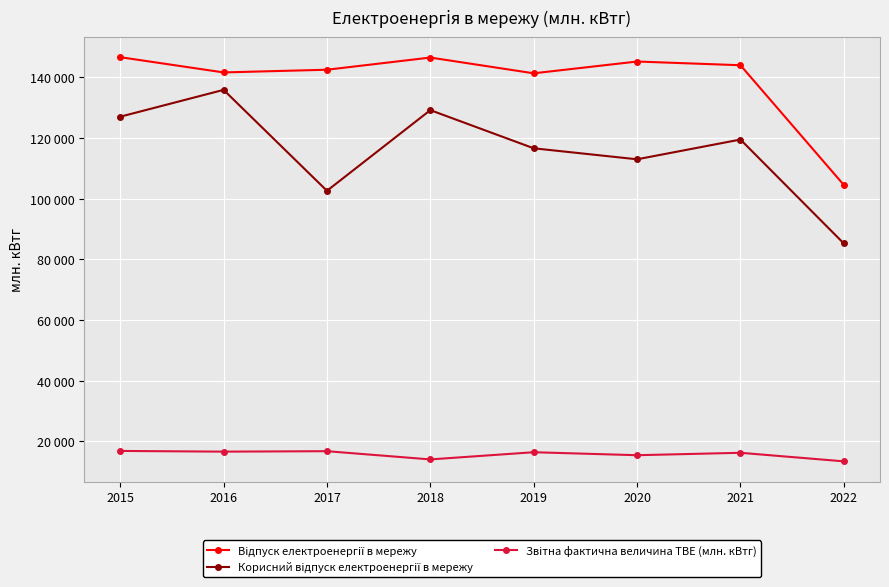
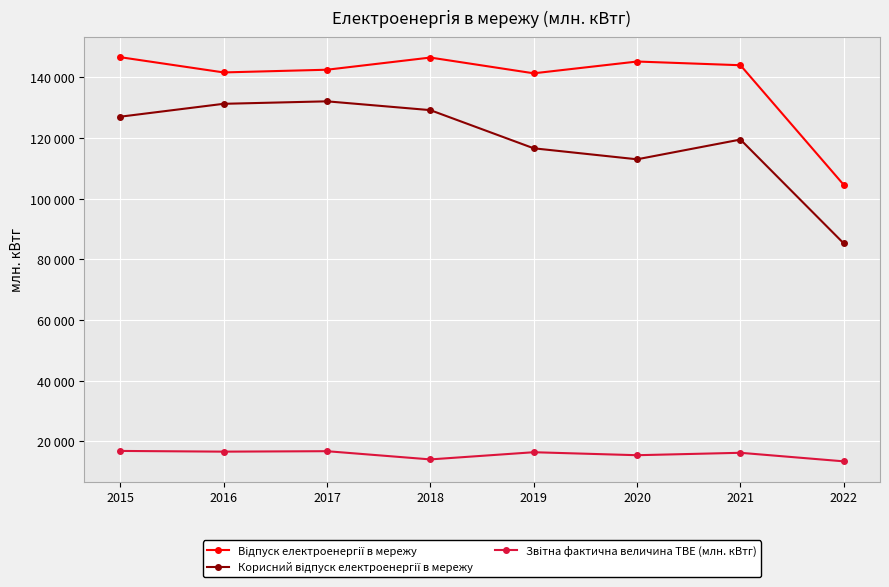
  {
    "Відпуск електроенергії в мережу": {
      "2015": 147000,
      "2016": 142000,
      "2017": 143000,
      "2018": 147000,
      "2019": 141000,
      "2020": 145000,
      "2021": 144000,
      "2022": 105000
    },
    "Корисний відпуск електроенергії в мережу": {
      "2015": 127000,
-     "2016": 136000,
-     "2017": 103000,
+     "2016": 131000,
+     "2017": 132000,
      "2018": 129000,
      "2019": 117000,
      "2020": 113000,
      "2021": 119000,
      "2022": 85000
    },
    "Звітна фактична величина ТВЕ (млн. кВтг)": {
      "2015": 17000,
      "2016": 17000,
      "2017": 17000,
      "2018": 14000,
      "2019": 16000,
      "2020": 15000,
      "2021": 16000,
      "2022": 13000
    }
  }
